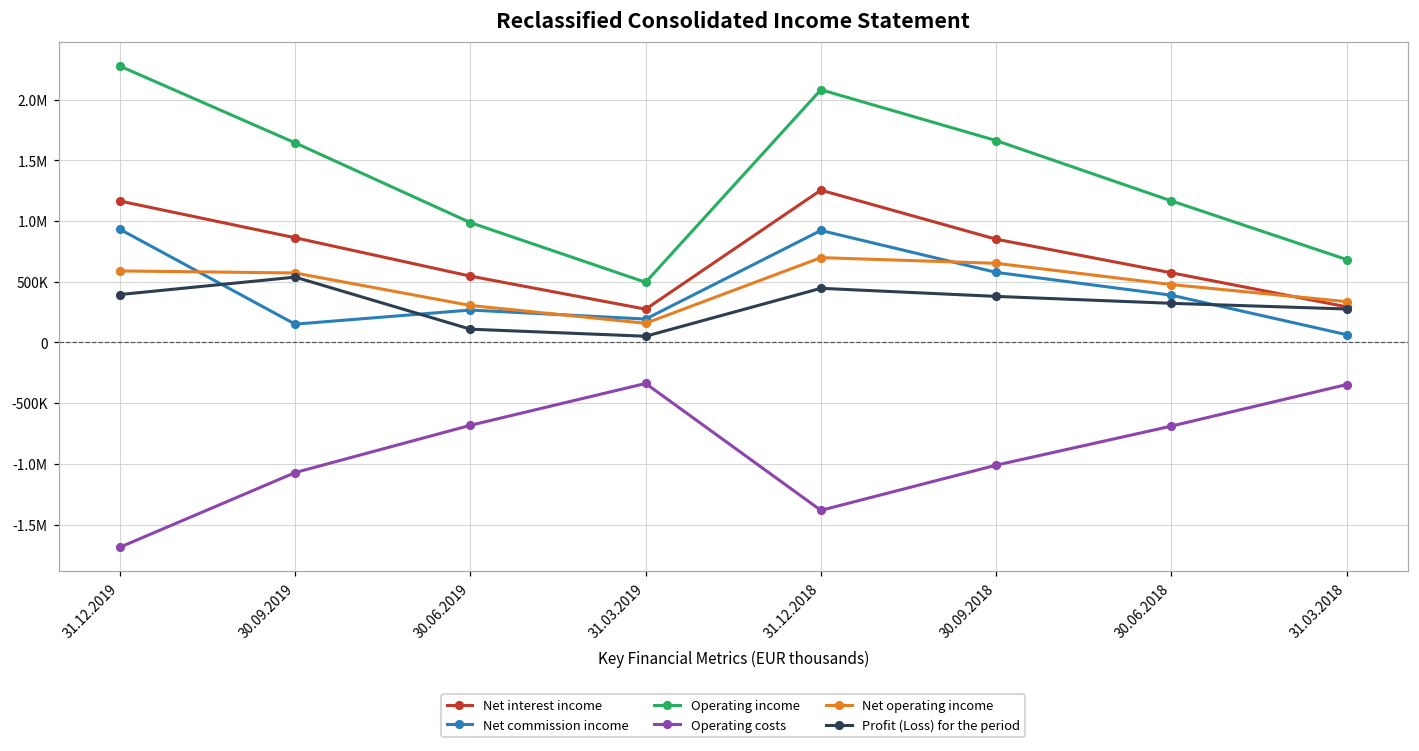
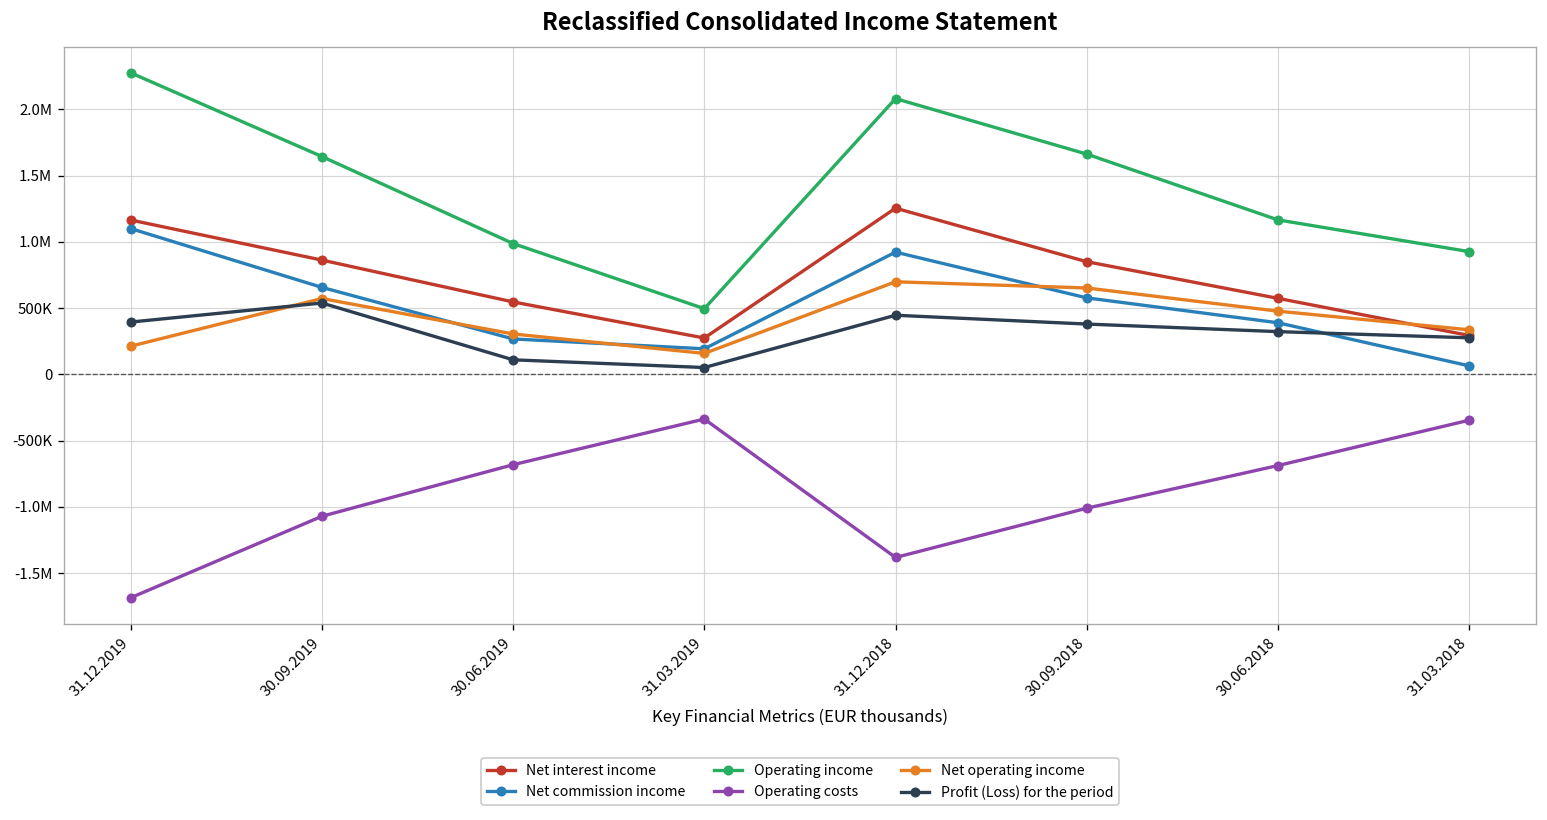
  {
    "Net interest income": {
      "31.12.2019": 1160000,
      "30.09.2019": 860000,
      "30.06.2019": 550000,
      "31.03.2019": 270000,
      "31.12.2018": 1250000,
      "30.09.2018": 850000,
      "30.06.2018": 570000
    },
    "Net commission income": {
-     "31.12.2019": 930000,
-     "30.09.2019": 150000,
+     "31.12.2019": 1100000,
+     "30.09.2019": 660000,
      "30.06.2019": 270000,
      "31.03.2019": 190000,
      "31.12.2018": 920000,
      "30.09.2018": 580000,
      "30.06.2018": 390000,
      "31.03.2018": 60000
    },
    "Operating income": {
      "31.12.2019": 2280000,
      "30.09.2019": 1640000,
      "30.06.2019": 990000,
      "31.03.2019": 500000,
      "31.12.2018": 2080000,
      "30.09.2018": 1660000,
      "30.06.2018": 1170000,
-     "31.03.2018": 680000
+     "31.03.2018": 930000
    },
    "Operating costs": {
      "31.12.2019": -1690000,
      "30.09.2019": -1070000,
      "30.06.2019": -680000,
      "31.03.2019": -340000,
      "31.12.2018": -1380000,
      "30.09.2018": -1010000,
      "30.06.2018": -690000,
      "31.03.2018": -350000
    },
    "Net operating income": {
-     "31.12.2019": 590000,
+     "31.12.2019": 210000,
      "30.09.2019": 570000,
      "30.06.2019": 300000,
      "31.03.2019": 160000,
      "31.12.2018": 700000,
      "30.09.2018": 650000,
      "30.06.2018": 480000,
      "31.03.2018": 340000
    },
    "Profit (Loss) for the period": {
      "31.12.2019": 390000,
      "30.09.2019": 540000,
      "30.06.2019": 110000,
      "31.03.2019": 50000,
      "31.12.2018": 450000,
      "30.09.2018": 380000,
      "30.06.2018": 320000
    }
  }
